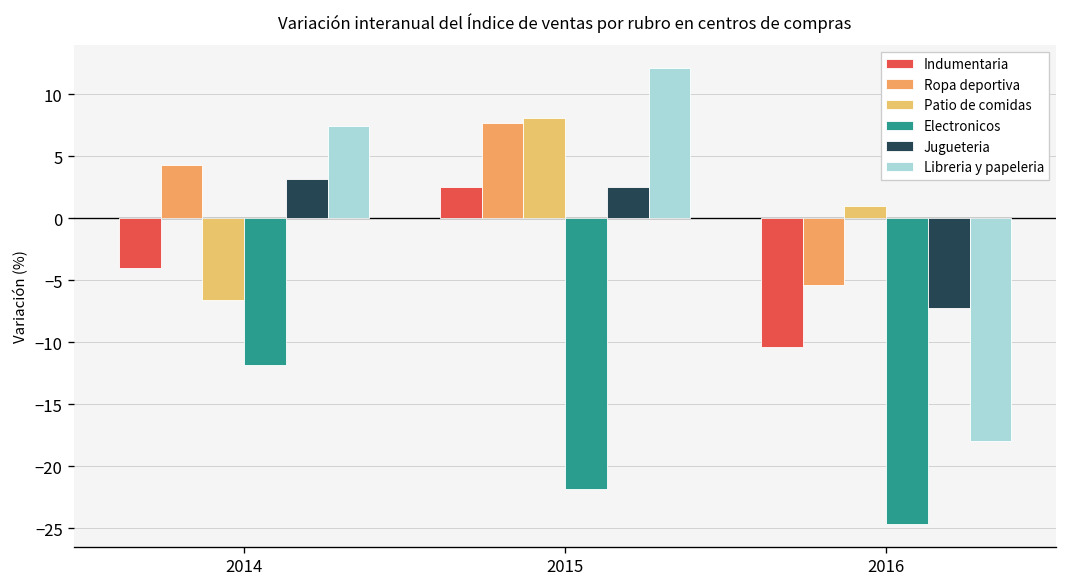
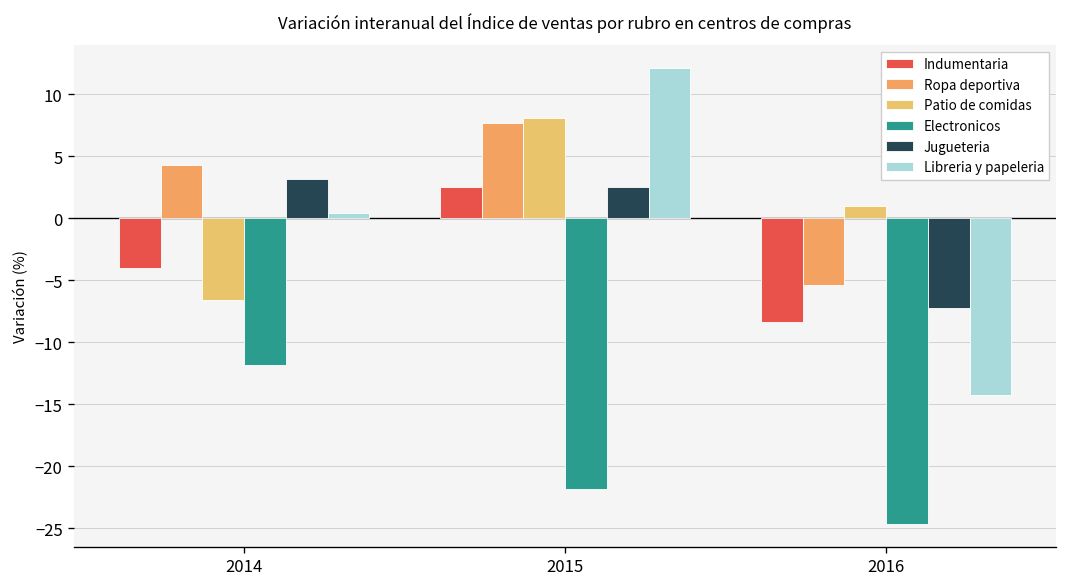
  {
    "Indumentaria": {
      "2014": -4.0,
      "2015": 2.5,
-     "2016": -10.4
+     "2016": -8.4
    },
    "Electronicos": {
      "2014": -11.9,
      "2015": -21.9,
      "2016": -24.7
    },
    "Jugueteria": {
      "2014": 3.2,
      "2015": 2.6,
      "2016": -7.2
    },
    "Libreria y papeleria": {
-     "2014": 7.4,
+     "2014": 0.4,
      "2015": 12.2,
-     "2016": -18.0
+     "2016": -14.3
    }
  }
